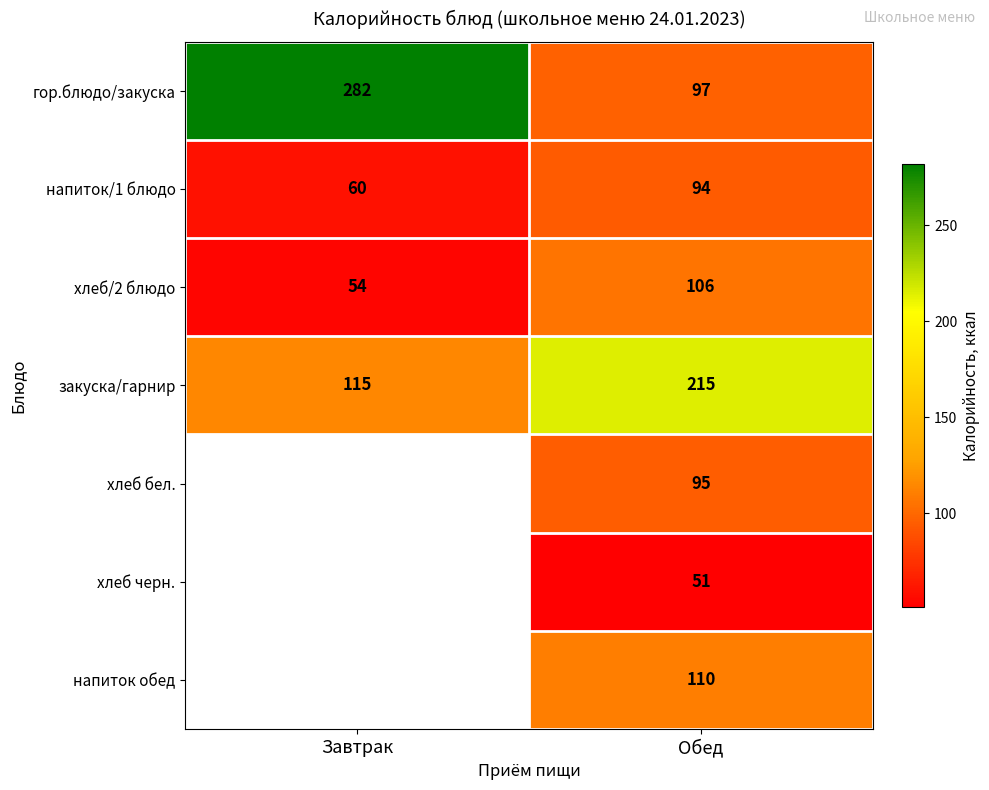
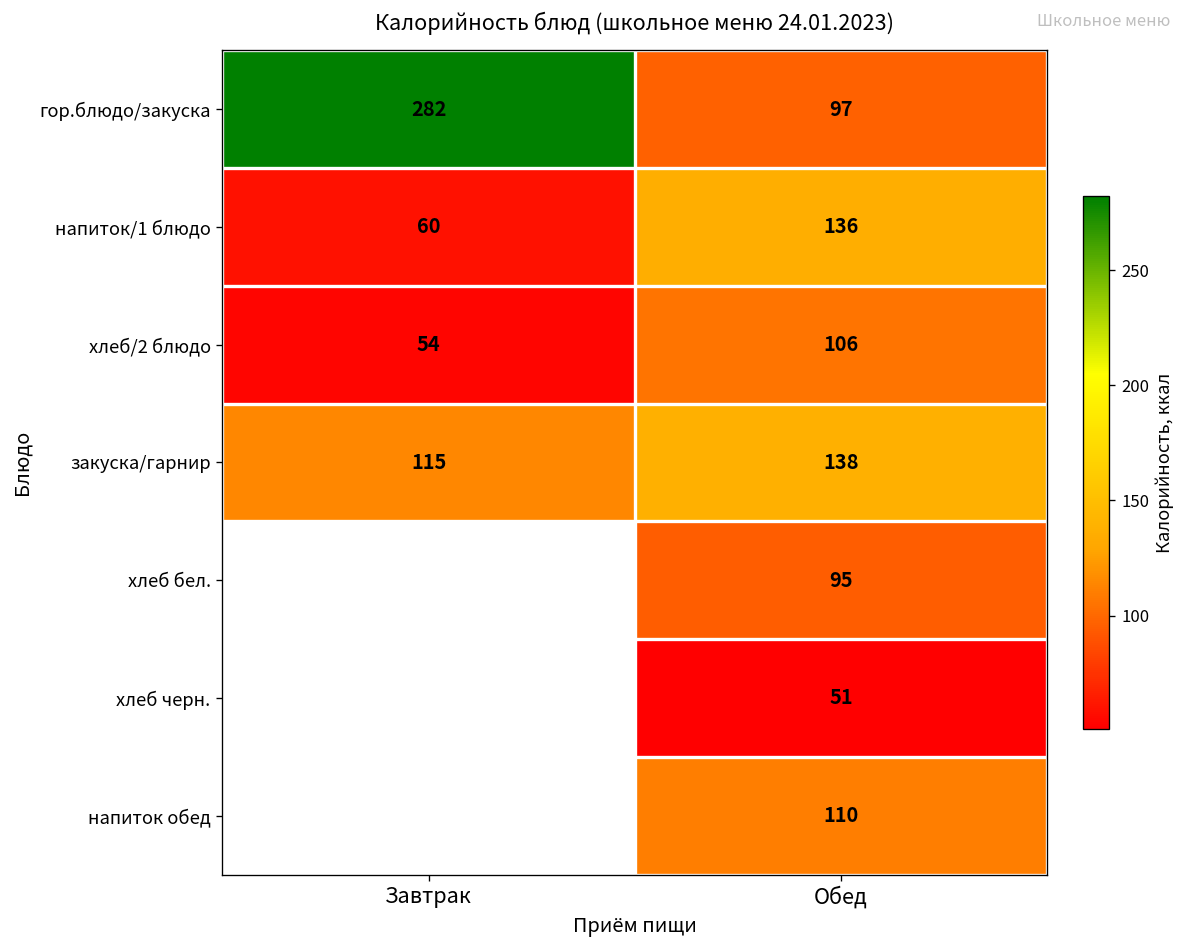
  {
    "гор.блюдо/закуска": {
      "Завтрак": 282,
      "Обед": 97
    },
    "напиток/1 блюдо": {
      "Завтрак": 60,
-     "Обед": 94
+     "Обед": 136
    },
    "хлеб/2 блюдо": {
      "Завтрак": 54,
      "Обед": 106
    },
    "закуска/гарнир": {
      "Завтрак": 115,
-     "Обед": 215
+     "Обед": 138
    },
    "хлеб бел.": {
      "Обед": 95
    },
    "хлеб черн.": {
      "Обед": 51
    },
    "напиток обед": {
      "Обед": 110
    }
  }
